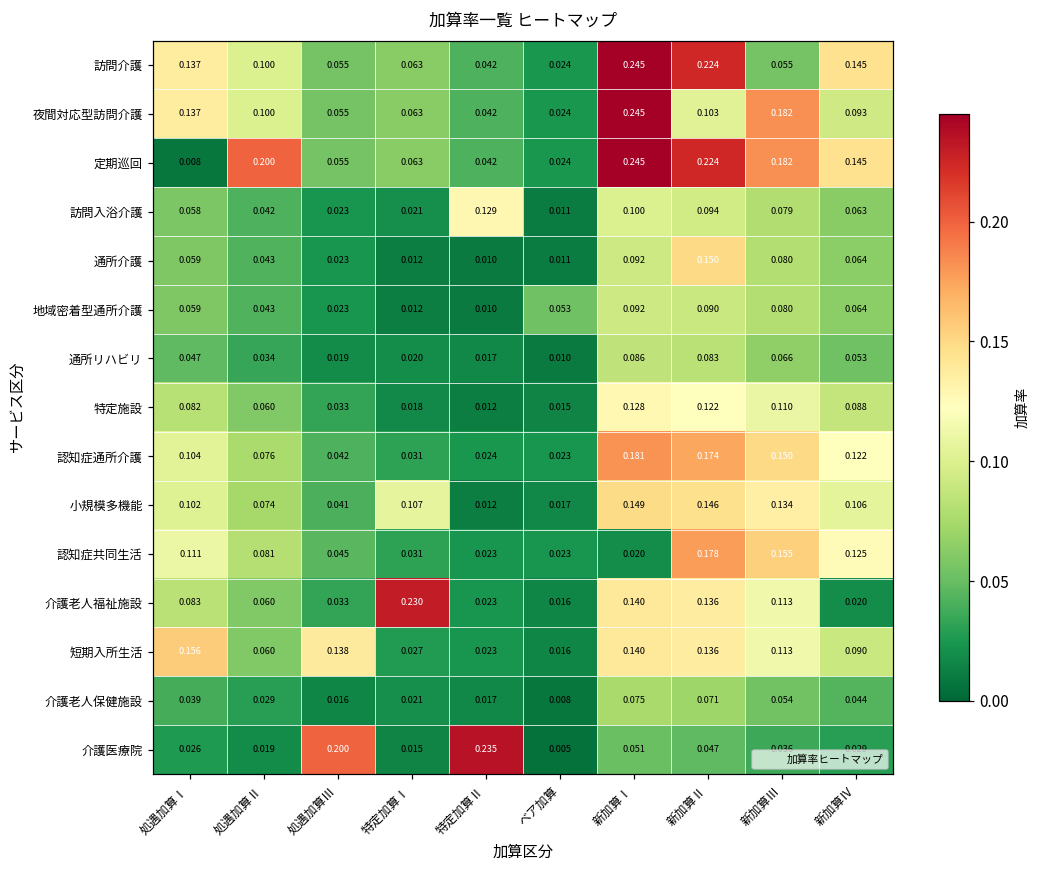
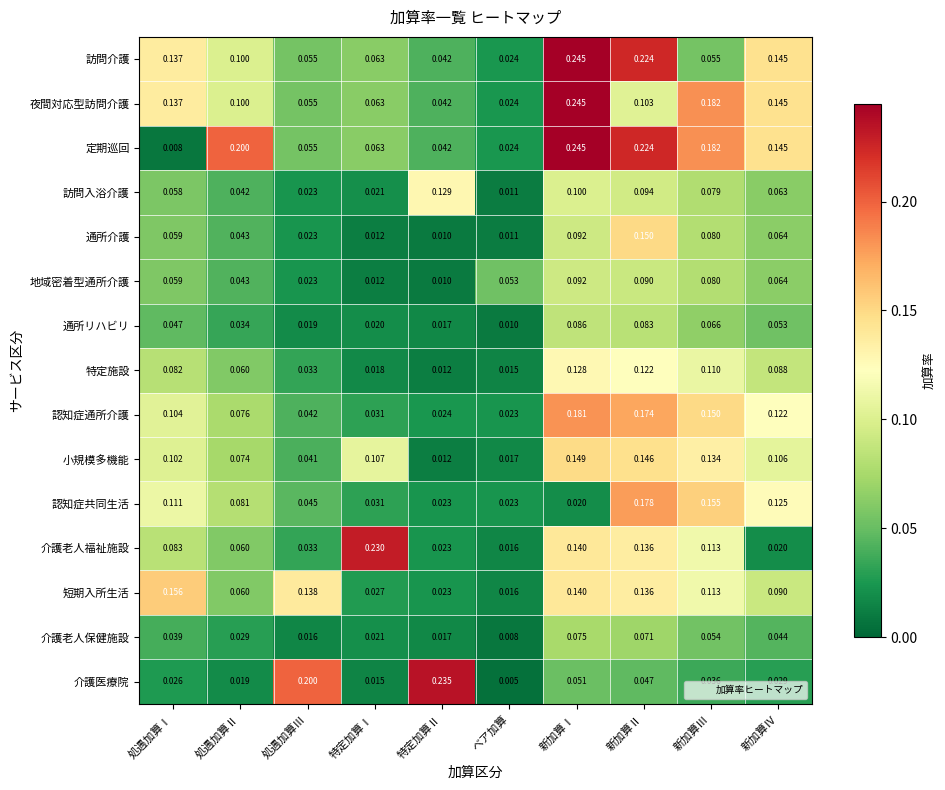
  {
    "訪問介護": {
      "処遇加算Ⅰ": 0.137,
      "処遇加算Ⅱ": 0.100,
      "処遇加算Ⅲ": 0.055,
      "特定加算Ⅰ": 0.063,
      "特定加算Ⅱ": 0.042,
      "ベア加算": 0.024,
      "新加算Ⅰ": 0.245,
      "新加算Ⅱ": 0.224,
      "新加算Ⅲ": 0.055,
      "新加算Ⅳ": 0.145
    },
    "夜間対応型訪問介護": {
      "処遇加算Ⅰ": 0.137,
      "処遇加算Ⅱ": 0.100,
      "処遇加算Ⅲ": 0.055,
      "特定加算Ⅰ": 0.063,
      "特定加算Ⅱ": 0.042,
      "ベア加算": 0.024,
      "新加算Ⅰ": 0.245,
      "新加算Ⅱ": 0.103,
      "新加算Ⅲ": 0.182,
-     "新加算Ⅳ": 0.093
+     "新加算Ⅳ": 0.145
    },
    "定期巡回": {
      "処遇加算Ⅰ": 0.008,
      "処遇加算Ⅱ": 0.200,
      "処遇加算Ⅲ": 0.055,
      "特定加算Ⅰ": 0.063,
      "特定加算Ⅱ": 0.042,
      "ベア加算": 0.024,
      "新加算Ⅰ": 0.245,
      "新加算Ⅱ": 0.224,
      "新加算Ⅲ": 0.182,
      "新加算Ⅳ": 0.145
    },
    "訪問入浴介護": {
      "処遇加算Ⅰ": 0.058,
      "処遇加算Ⅱ": 0.042,
      "処遇加算Ⅲ": 0.023,
      "特定加算Ⅰ": 0.021,
      "特定加算Ⅱ": 0.129,
      "ベア加算": 0.011,
      "新加算Ⅰ": 0.100,
      "新加算Ⅱ": 0.094,
      "新加算Ⅲ": 0.079,
      "新加算Ⅳ": 0.063
    },
    "通所介護": {
      "処遇加算Ⅰ": 0.059,
      "処遇加算Ⅱ": 0.043,
      "処遇加算Ⅲ": 0.023,
      "特定加算Ⅰ": 0.012,
      "特定加算Ⅱ": 0.010,
      "ベア加算": 0.011,
      "新加算Ⅰ": 0.092,
      "新加算Ⅱ": 0.150,
      "新加算Ⅲ": 0.080,
      "新加算Ⅳ": 0.064
    },
    "地域密着型通所介護": {
      "処遇加算Ⅰ": 0.059,
      "処遇加算Ⅱ": 0.043,
      "処遇加算Ⅲ": 0.023,
      "特定加算Ⅰ": 0.012,
      "特定加算Ⅱ": 0.010,
      "ベア加算": 0.053,
      "新加算Ⅰ": 0.092,
      "新加算Ⅱ": 0.090,
      "新加算Ⅲ": 0.080,
      "新加算Ⅳ": 0.064
    },
    "通所リハビリ": {
      "処遇加算Ⅰ": 0.047,
      "処遇加算Ⅱ": 0.034,
      "処遇加算Ⅲ": 0.019,
      "特定加算Ⅰ": 0.020,
      "特定加算Ⅱ": 0.017,
      "ベア加算": 0.010,
      "新加算Ⅰ": 0.086,
      "新加算Ⅱ": 0.083,
      "新加算Ⅲ": 0.066,
      "新加算Ⅳ": 0.053
    },
    "特定施設": {
      "処遇加算Ⅰ": 0.082,
      "処遇加算Ⅱ": 0.060,
      "処遇加算Ⅲ": 0.033,
      "特定加算Ⅰ": 0.018,
      "特定加算Ⅱ": 0.012,
      "ベア加算": 0.015,
      "新加算Ⅰ": 0.128,
      "新加算Ⅱ": 0.122,
      "新加算Ⅲ": 0.110,
      "新加算Ⅳ": 0.088
    },
    "認知症通所介護": {
      "処遇加算Ⅰ": 0.104,
      "処遇加算Ⅱ": 0.076,
      "処遇加算Ⅲ": 0.042,
      "特定加算Ⅰ": 0.031,
      "特定加算Ⅱ": 0.024,
      "ベア加算": 0.023,
      "新加算Ⅰ": 0.181,
      "新加算Ⅱ": 0.174,
      "新加算Ⅲ": 0.150,
      "新加算Ⅳ": 0.122
    },
    "小規模多機能": {
      "処遇加算Ⅰ": 0.102,
      "処遇加算Ⅱ": 0.074,
      "処遇加算Ⅲ": 0.041,
      "特定加算Ⅰ": 0.107,
      "特定加算Ⅱ": 0.012,
      "ベア加算": 0.017,
      "新加算Ⅰ": 0.149,
      "新加算Ⅱ": 0.146,
      "新加算Ⅲ": 0.134,
      "新加算Ⅳ": 0.106
    },
    "認知症共同生活": {
      "処遇加算Ⅰ": 0.111,
      "処遇加算Ⅱ": 0.081,
      "処遇加算Ⅲ": 0.045,
      "特定加算Ⅰ": 0.031,
      "特定加算Ⅱ": 0.023,
      "ベア加算": 0.023,
      "新加算Ⅰ": 0.020,
      "新加算Ⅱ": 0.178,
      "新加算Ⅲ": 0.155,
      "新加算Ⅳ": 0.125
    },
    "介護老人福祉施設": {
      "処遇加算Ⅰ": 0.083,
      "処遇加算Ⅱ": 0.060,
      "処遇加算Ⅲ": 0.033,
      "特定加算Ⅰ": 0.230,
      "特定加算Ⅱ": 0.023,
      "ベア加算": 0.016,
      "新加算Ⅰ": 0.140,
      "新加算Ⅱ": 0.136,
      "新加算Ⅲ": 0.113,
      "新加算Ⅳ": 0.020
    },
    "短期入所生活": {
      "処遇加算Ⅰ": 0.156,
      "処遇加算Ⅱ": 0.060,
      "処遇加算Ⅲ": 0.138,
      "特定加算Ⅰ": 0.027,
      "特定加算Ⅱ": 0.023,
      "ベア加算": 0.016,
      "新加算Ⅰ": 0.140,
      "新加算Ⅱ": 0.136,
      "新加算Ⅲ": 0.113,
      "新加算Ⅳ": 0.090
    },
    "介護老人保健施設": {
      "処遇加算Ⅰ": 0.039,
      "処遇加算Ⅱ": 0.029,
      "処遇加算Ⅲ": 0.016,
      "特定加算Ⅰ": 0.021,
      "特定加算Ⅱ": 0.017,
      "ベア加算": 0.008,
      "新加算Ⅰ": 0.075,
      "新加算Ⅱ": 0.071,
      "新加算Ⅲ": 0.054,
      "新加算Ⅳ": 0.044
    },
    "介護医療院": {
      "処遇加算Ⅰ": 0.026,
      "処遇加算Ⅱ": 0.019,
      "処遇加算Ⅲ": 0.200,
      "特定加算Ⅰ": 0.015,
      "特定加算Ⅱ": 0.235,
      "ベア加算": 0.005,
      "新加算Ⅰ": 0.051,
      "新加算Ⅱ": 0.047
    }
  }
